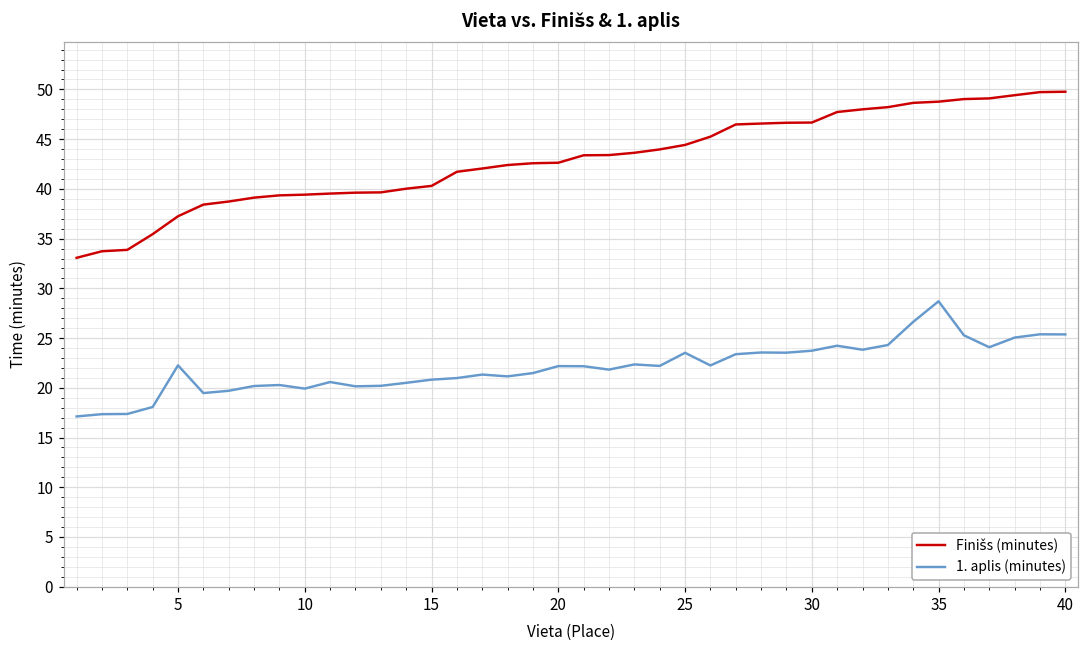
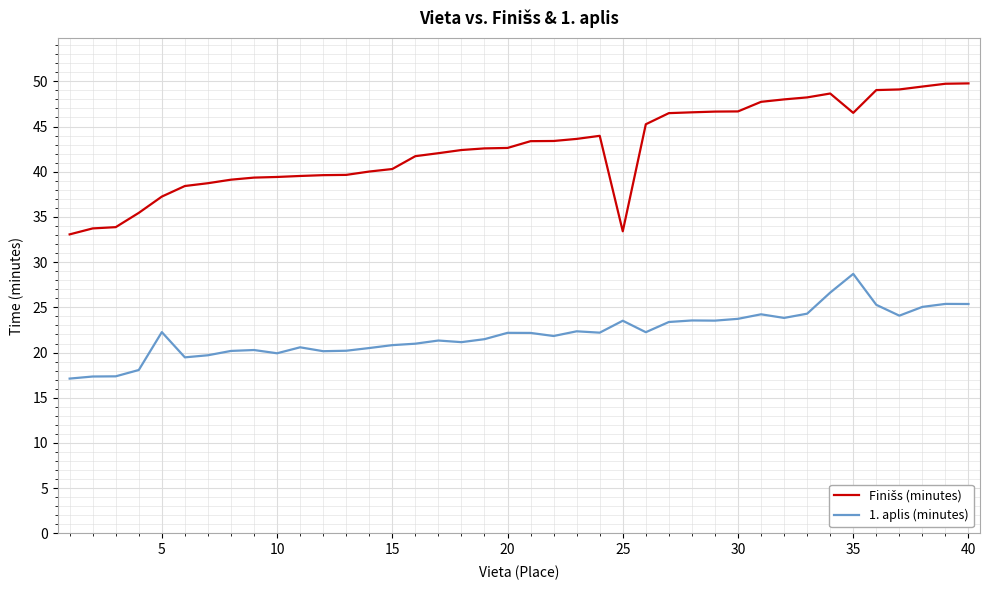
  {
    "Finišs (minutes)": {
      "5": 37,
      "10": 39,
      "15": 40,
      "20": 43,
-     "25": 44,
+     "25": 33,
      "30": 47,
-     "35": 49,
+     "35": 47,
      "40": 50
    },
    "1. aplis (minutes)": {
      "5": 22,
      "10": 20,
      "15": 21,
      "20": 22,
      "25": 24,
      "30": 24,
      "35": 29,
      "40": 25
    }
  }
